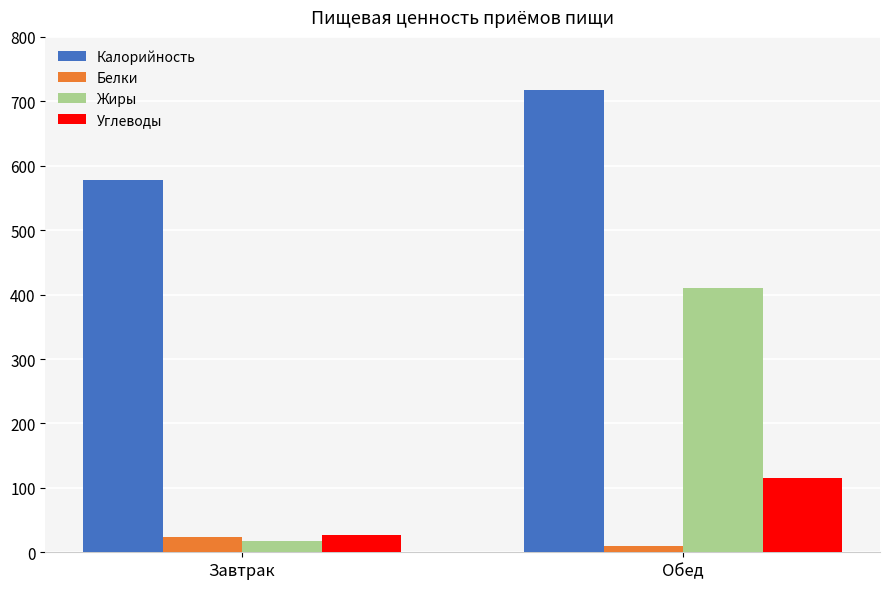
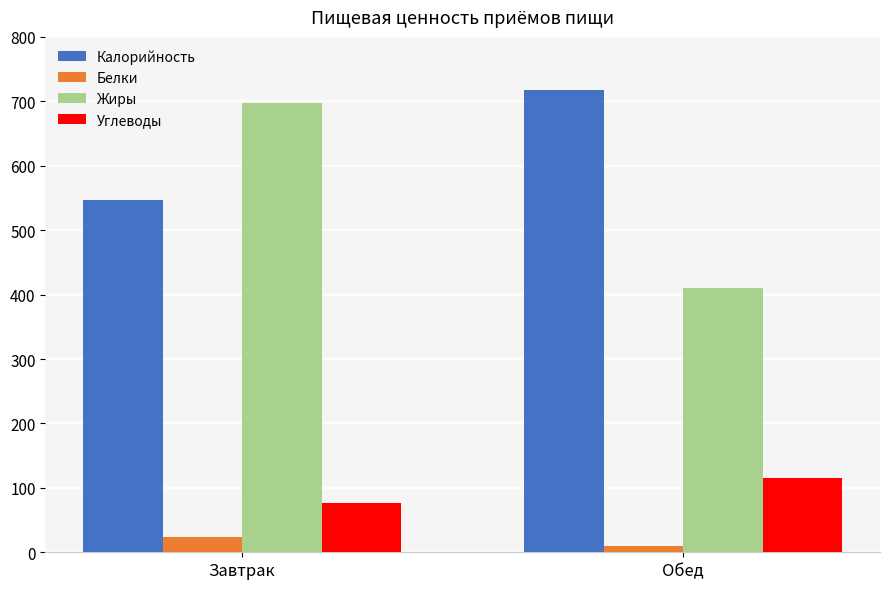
  {
    "Калорийность": {
-     "Завтрак": 580,
+     "Завтрак": 550,
      "Обед": 720
    },
    "Белки": {
      "Завтрак": 20,
      "Обед": 10
    },
    "Жиры": {
-     "Завтрак": 20,
+     "Завтрак": 700,
      "Обед": 410
    },
    "Углеводы": {
-     "Завтрак": 30,
+     "Завтрак": 80,
      "Обед": 110
    }
  }
